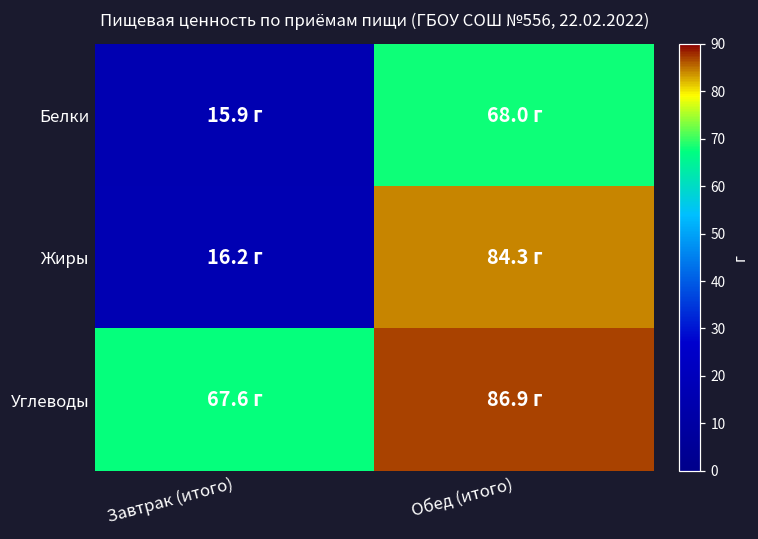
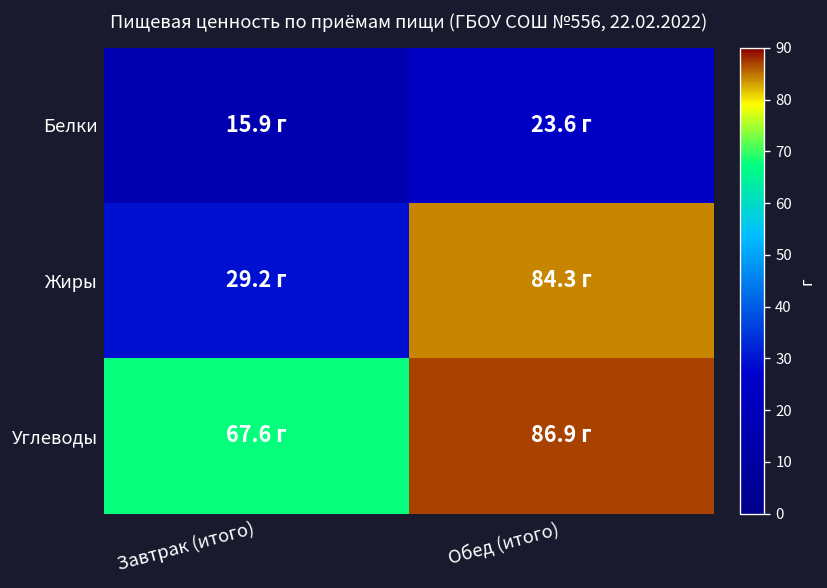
  {
    "Белки": {
      "Завтрак (итого)": 15.9,
-     "Обед (итого)": 68.0
+     "Обед (итого)": 23.6
    },
    "Жиры": {
-     "Завтрак (итого)": 16.2,
+     "Завтрак (итого)": 29.2,
      "Обед (итого)": 84.3
    },
    "Углеводы": {
      "Завтрак (итого)": 67.6,
      "Обед (итого)": 86.9
    }
  }
